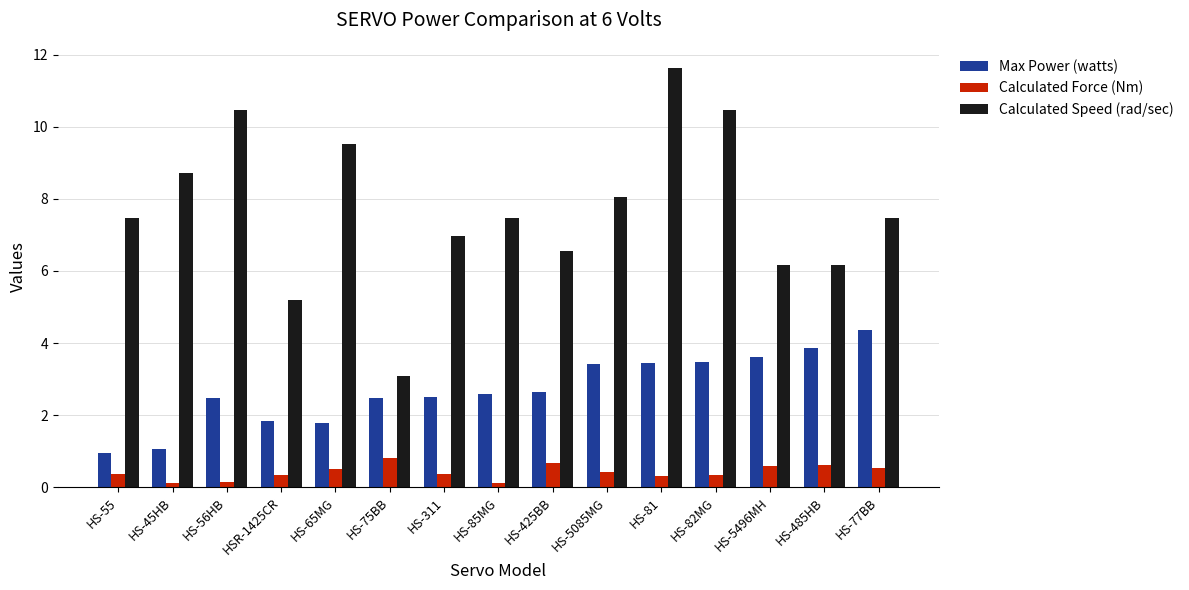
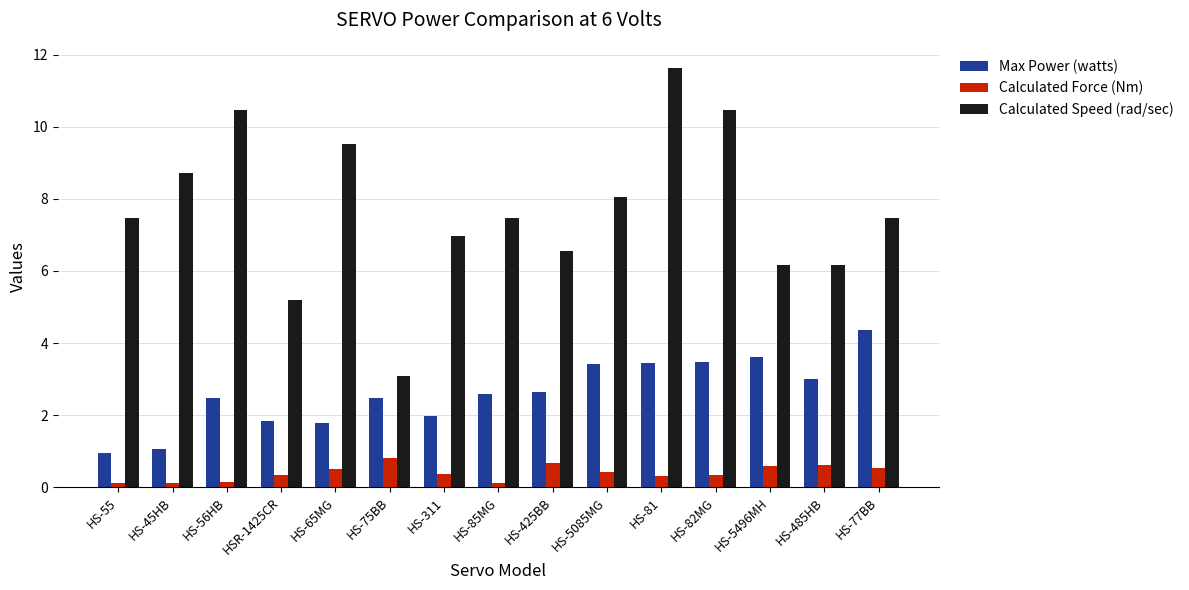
  {
    "Max Power (watts)": {
      "HS-55": 1.0,
      "HS-45HB": 1.0,
      "HS-56HB": 2.5,
      "HSR-1425CR": 1.8,
      "HS-65MG": 1.8,
      "HS-75BB": 2.5,
-     "HS-311": 2.5,
+     "HS-311": 2.0,
      "HS-85MG": 2.6,
      "HS-425BB": 2.6,
      "HS-5085MG": 3.4,
      "HS-81": 3.5,
      "HS-82MG": 3.5,
      "HS-5496MH": 3.6,
-     "HS-485HB": 3.9,
+     "HS-485HB": 3.0,
      "HS-77BB": 4.4
    },
    "Calculated Force (Nm)": {
-     "HS-55": 0.4,
+     "HS-55": 0.1,
      "HS-45HB": 0.1,
      "HS-56HB": 0.1,
      "HSR-1425CR": 0.3,
      "HS-65MG": 0.5,
      "HS-75BB": 0.8,
      "HS-311": 0.4,
      "HS-85MG": 0.1,
      "HS-425BB": 0.7,
      "HS-5085MG": 0.4,
      "HS-81": 0.3,
      "HS-82MG": 0.3,
      "HS-5496MH": 0.6,
      "HS-485HB": 0.6,
      "HS-77BB": 0.5
    },
    "Calculated Speed (rad/sec)": {
      "HS-55": 7.5,
      "HS-45HB": 8.7,
      "HS-56HB": 10.5,
      "HSR-1425CR": 5.2,
      "HS-65MG": 9.5,
      "HS-75BB": 3.1,
      "HS-311": 7.0,
      "HS-85MG": 7.5,
      "HS-425BB": 6.5,
      "HS-5085MG": 8.1,
      "HS-81": 11.6,
      "HS-82MG": 10.5,
      "HS-5496MH": 6.2,
      "HS-485HB": 6.2,
      "HS-77BB": 7.5
    }
  }
